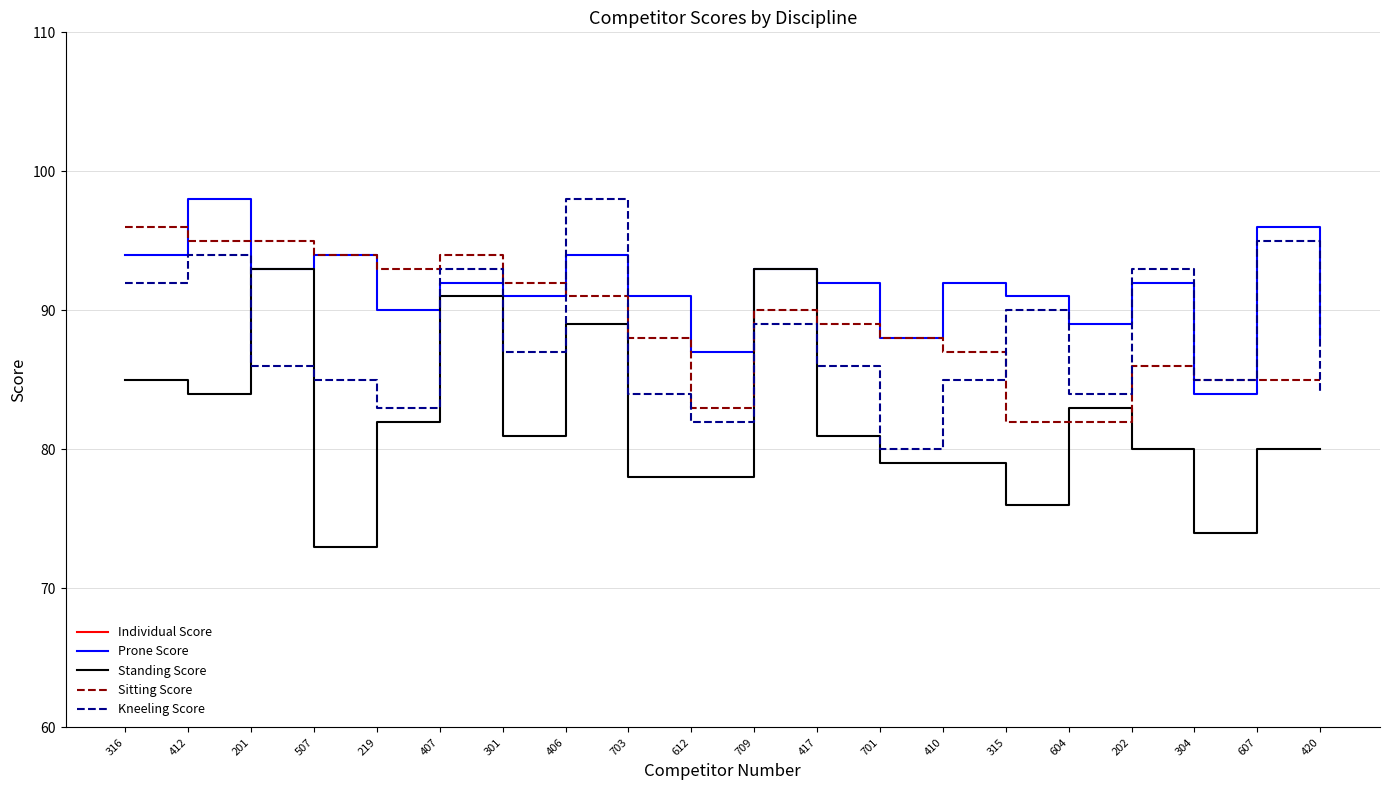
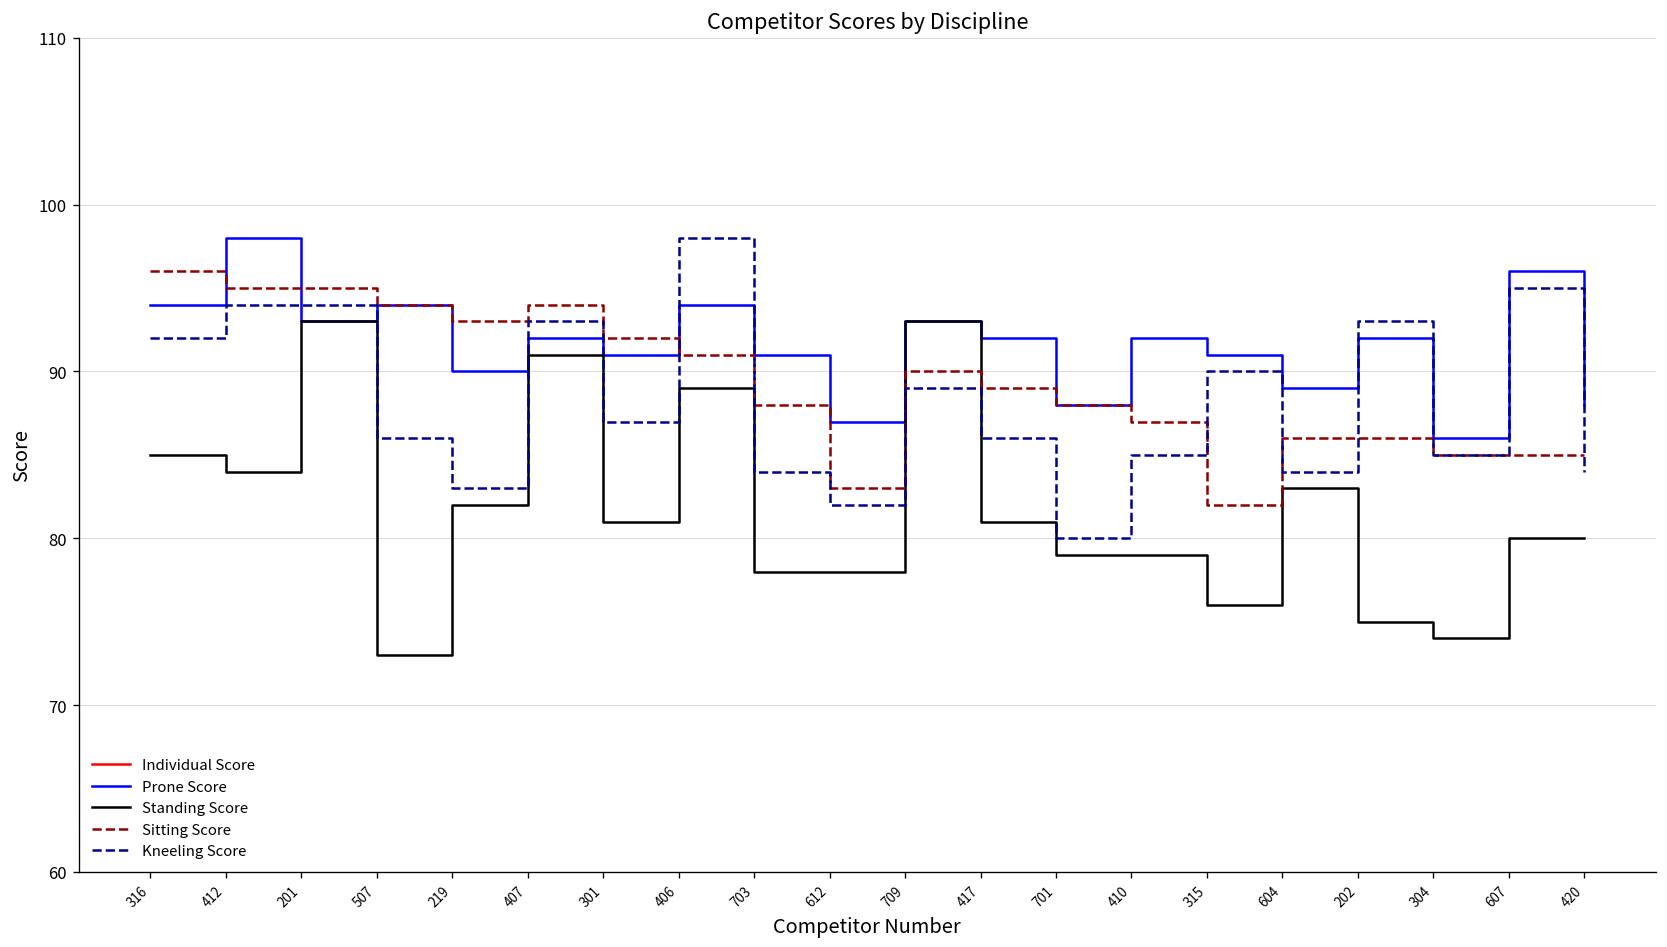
  {
    "Prone Score": {
      "316": 94,
      "412": 98,
      "219": 90,
      "407": 92,
      "301": 91,
      "406": 94,
      "703": 91,
      "612": 87,
      "417": 92,
      "410": 92,
      "315": 91,
      "604": 89,
      "202": 92,
-     "304": 84,
+     "304": 86,
      "607": 96,
      "420": 88
    },
    "Standing Score": {
      "316": 85,
      "412": 84,
      "507": 73,
      "219": 82,
      "407": 91,
      "301": 81,
      "406": 89,
      "703": 78,
      "612": 78,
      "417": 81,
      "701": 79,
      "410": 79,
      "315": 76,
      "604": 83,
-     "202": 80,
+     "202": 75,
      "304": 74,
      "607": 80,
      "420": 80
    },
    "Sitting Score": {
      "316": 96,
      "412": 95,
      "201": 95,
      "219": 93,
      "407": 94,
      "301": 92,
      "406": 91,
      "703": 88,
      "612": 83,
      "709": 90,
      "417": 89,
      "410": 87,
      "315": 82,
-     "604": 82,
+     "604": 86,
      "202": 86,
      "607": 85,
      "420": 85
    },
    "Kneeling Score": {
      "316": 92,
      "412": 94,
-     "201": 86,
-     "507": 85,
+     "201": 94,
+     "507": 86,
      "219": 83,
      "407": 93,
      "301": 87,
      "406": 98,
      "703": 84,
      "612": 82,
      "709": 89,
      "417": 86,
      "701": 80,
      "410": 85,
      "315": 90,
      "604": 84,
      "202": 93,
      "607": 95,
      "420": 84
    }
  }
